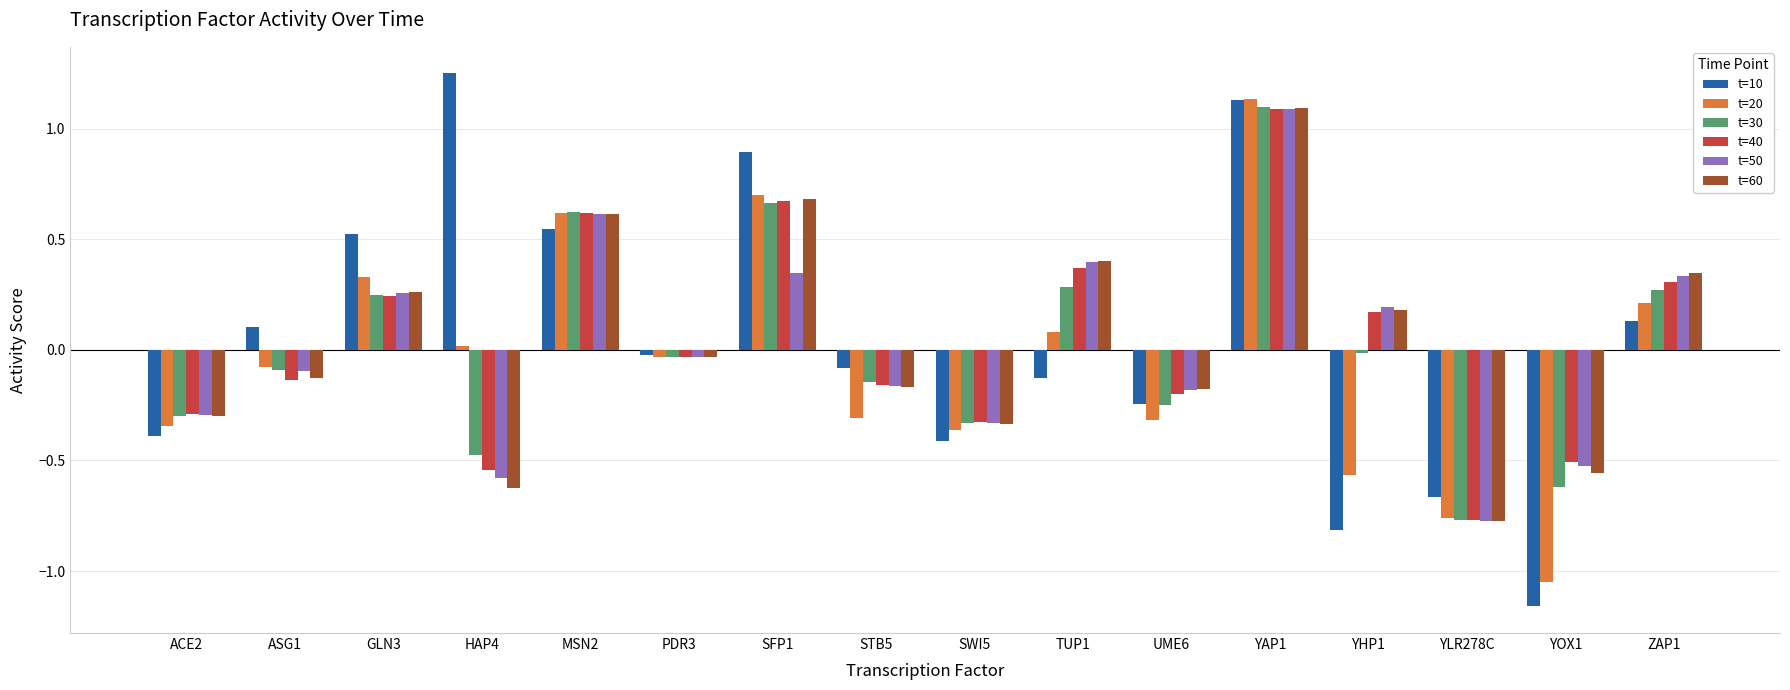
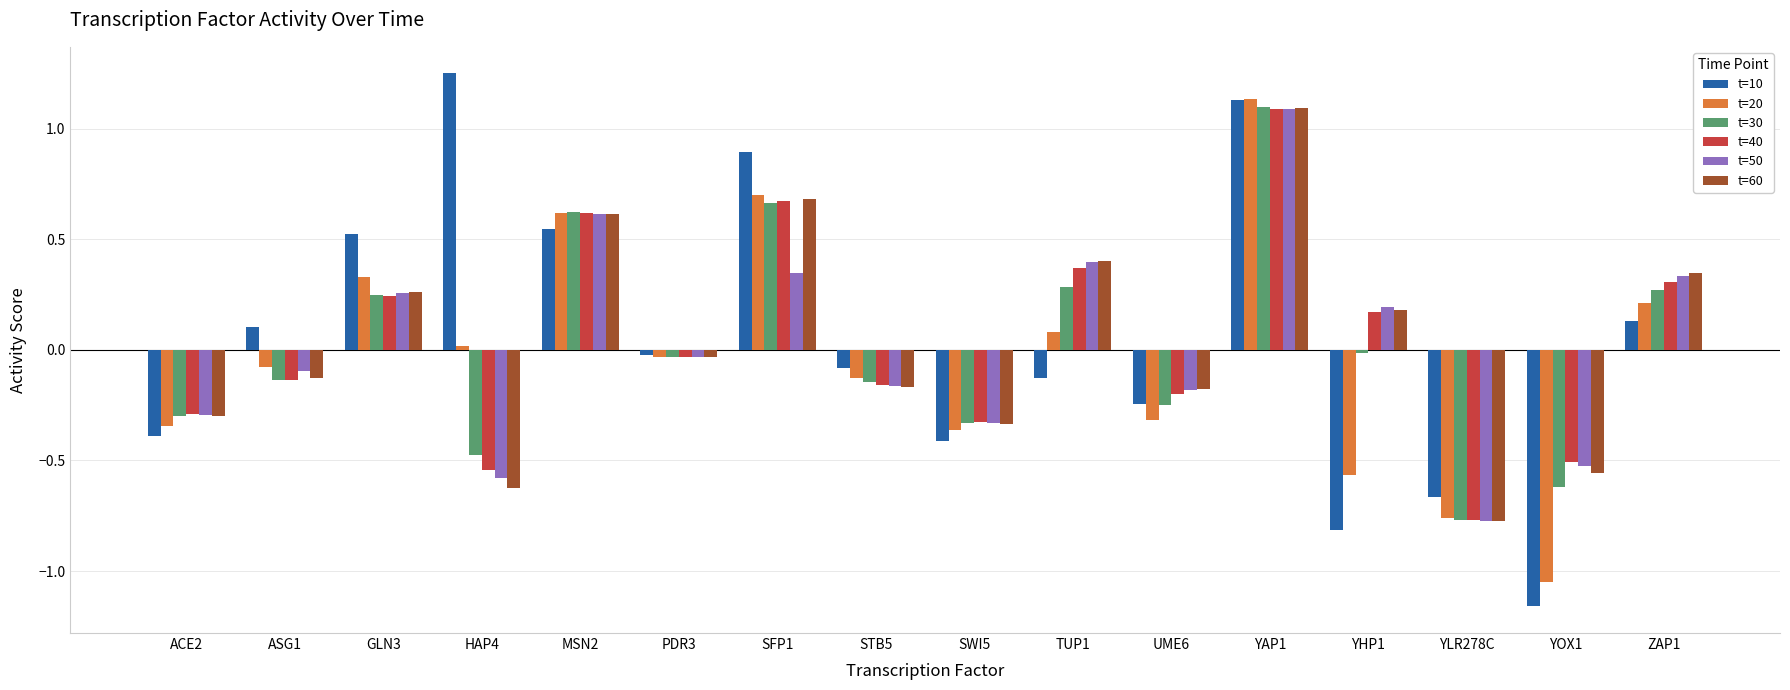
  {
    "t=10": {
      "ACE2": -0.39,
      "ASG1": 0.11,
      "GLN3": 0.53,
      "HAP4": 1.25,
      "MSN2": 0.55,
      "PDR3": -0.02,
      "SFP1": 0.90,
      "STB5": -0.08,
      "SWI5": -0.41,
      "TUP1": -0.13,
      "UME6": -0.24,
      "YAP1": 1.13,
      "YHP1": -0.82,
      "YLR278C": -0.67,
      "YOX1": -1.16,
      "ZAP1": 0.13
    },
    "t=20": {
      "ACE2": -0.34,
      "ASG1": -0.08,
      "GLN3": 0.33,
      "HAP4": 0.02,
      "MSN2": 0.62,
      "PDR3": -0.03,
      "SFP1": 0.70,
-     "STB5": -0.31,
+     "STB5": -0.13,
      "SWI5": -0.36,
      "TUP1": 0.08,
      "UME6": -0.32,
      "YAP1": 1.14,
      "YHP1": -0.57,
      "YLR278C": -0.76,
      "YOX1": -1.05,
      "ZAP1": 0.21
    },
    "t=30": {
      "ACE2": -0.30,
-     "ASG1": -0.09,
+     "ASG1": -0.14,
      "GLN3": 0.25,
      "HAP4": -0.48,
      "MSN2": 0.62,
      "PDR3": -0.03,
      "SFP1": 0.66,
      "STB5": -0.15,
      "SWI5": -0.33,
      "TUP1": 0.28,
      "UME6": -0.25,
      "YAP1": 1.10,
      "YHP1": -0.02,
      "YLR278C": -0.77,
      "YOX1": -0.62,
      "ZAP1": 0.27
    },
    "t=50": {
      "ACE2": -0.29,
      "ASG1": -0.09,
      "GLN3": 0.26,
      "HAP4": -0.58,
      "MSN2": 0.61,
      "PDR3": -0.03,
      "SFP1": 0.35,
      "STB5": -0.16,
      "SWI5": -0.33,
      "TUP1": 0.40,
      "UME6": -0.18,
      "YAP1": 1.09,
      "YHP1": 0.19,
      "YLR278C": -0.77,
      "YOX1": -0.53,
      "ZAP1": 0.33
    }
  }
